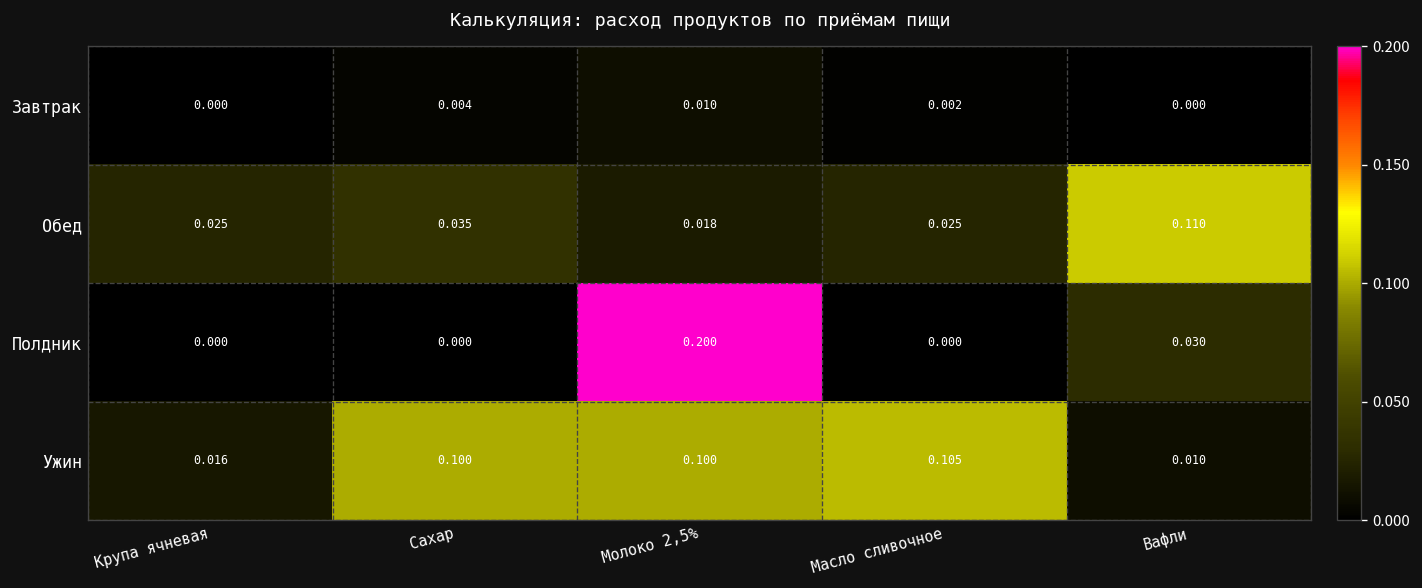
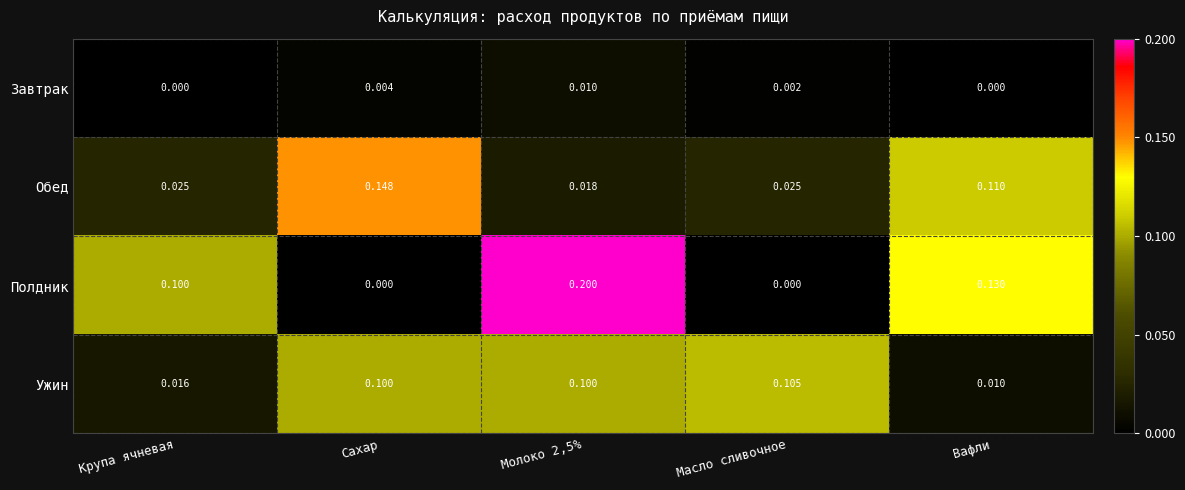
  {
    "Завтрак": {
      "Крупа ячневая": 0.000,
      "Сахар": 0.004,
      "Молоко 2,5%": 0.010,
      "Масло сливочное": 0.002,
      "Вафли": 0.000
    },
    "Обед": {
      "Крупа ячневая": 0.025,
-     "Сахар": 0.035,
+     "Сахар": 0.148,
      "Молоко 2,5%": 0.018,
      "Масло сливочное": 0.025,
      "Вафли": 0.110
    },
    "Полдник": {
-     "Крупа ячневая": 0.000,
+     "Крупа ячневая": 0.100,
      "Сахар": 0.000,
      "Молоко 2,5%": 0.200,
      "Масло сливочное": 0.000,
-     "Вафли": 0.030
+     "Вафли": 0.130
    },
    "Ужин": {
      "Крупа ячневая": 0.016,
      "Сахар": 0.100,
      "Молоко 2,5%": 0.100,
      "Масло сливочное": 0.105,
      "Вафли": 0.010
    }
  }
